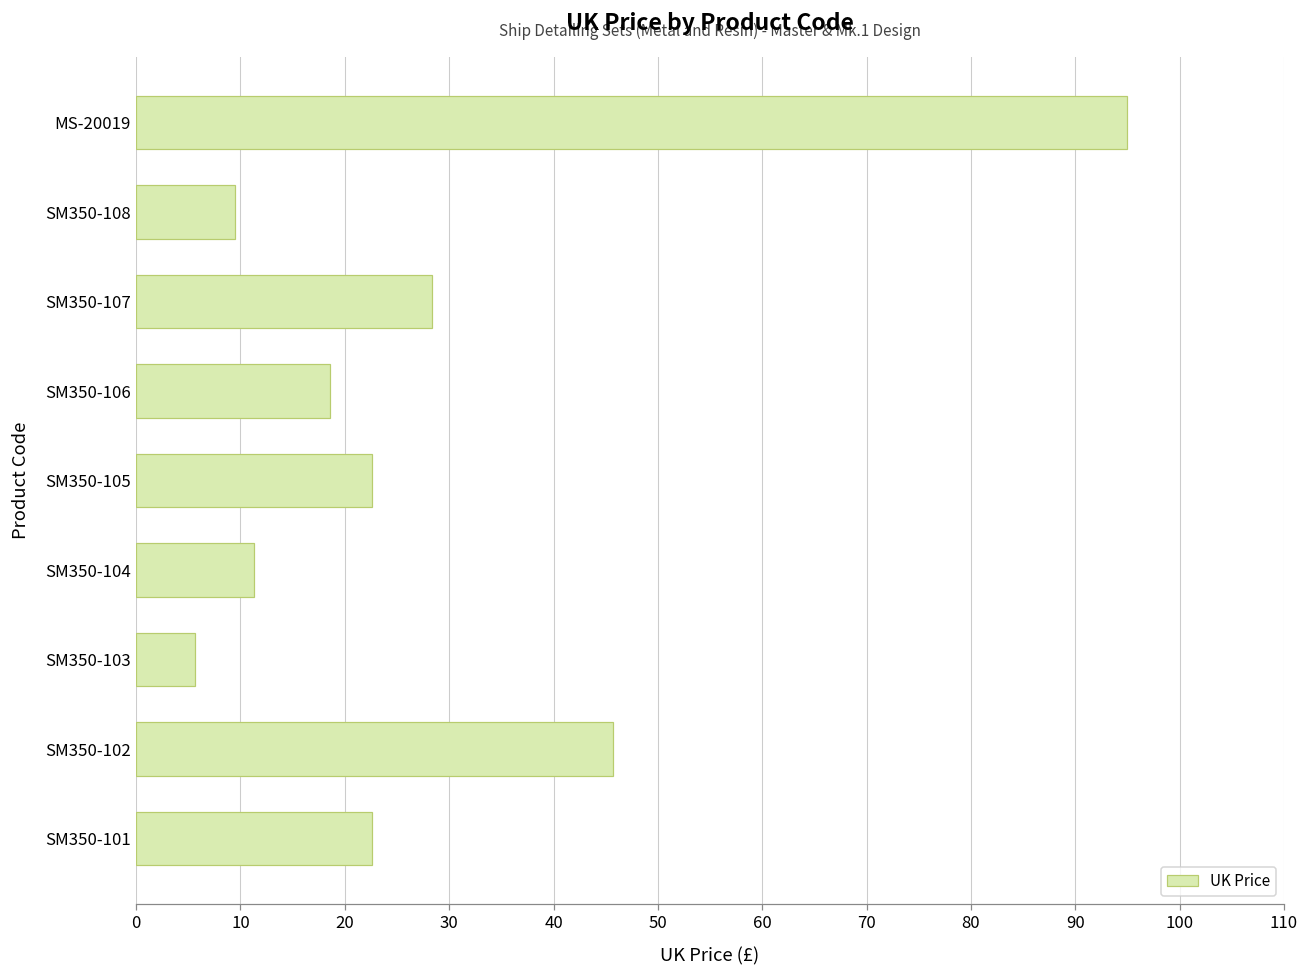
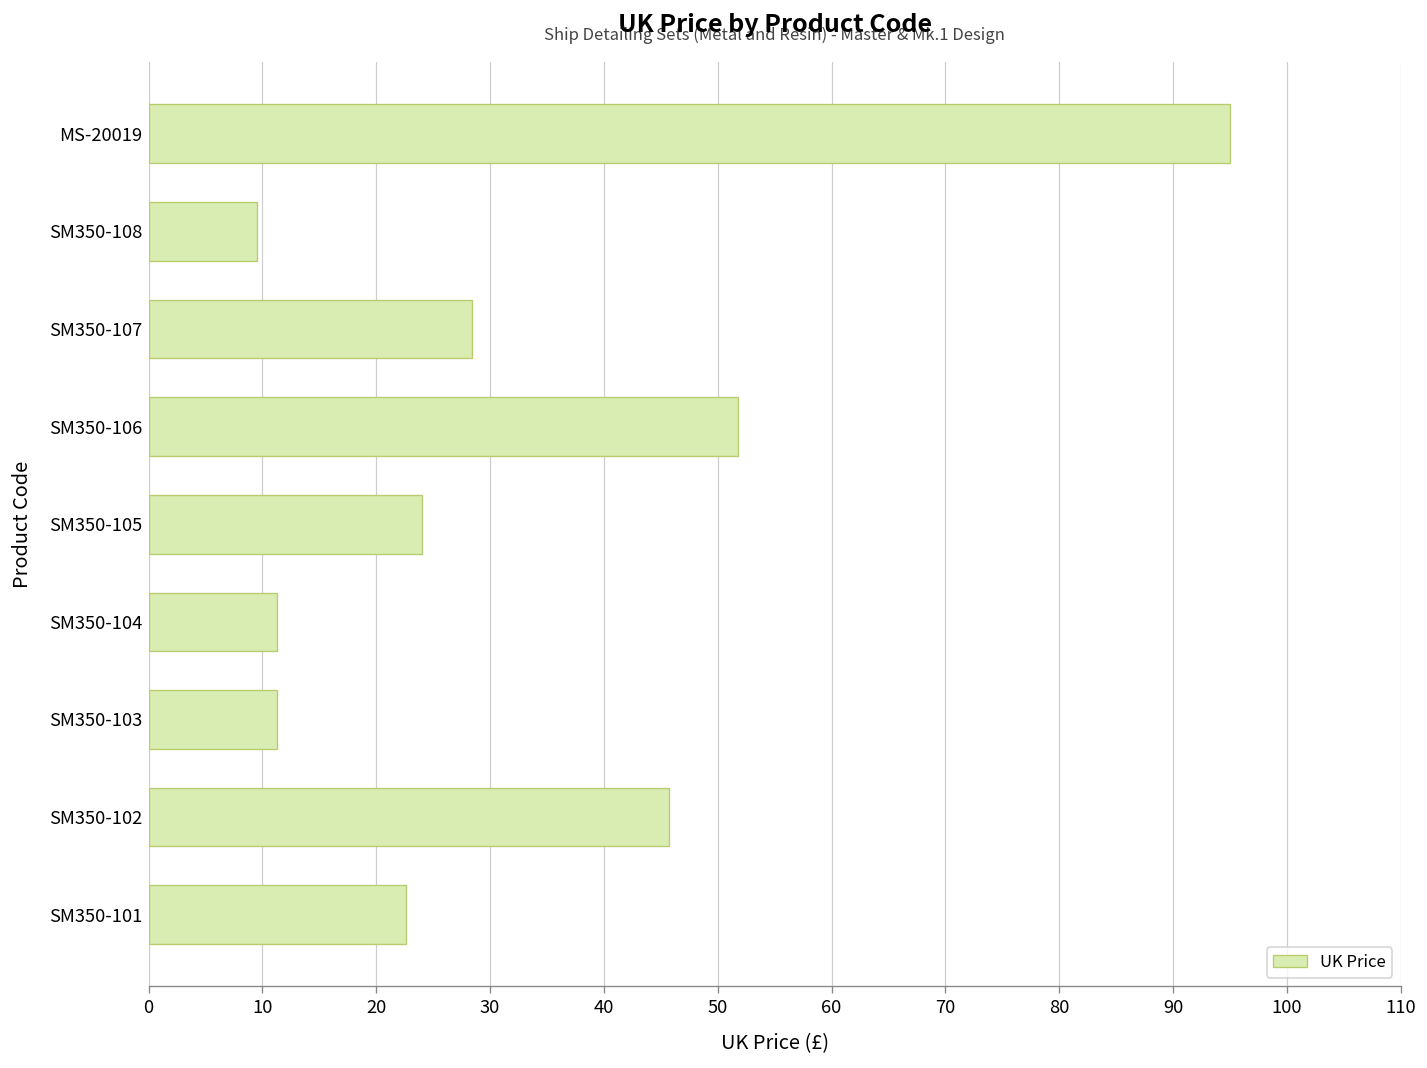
  {
    "MS-20019": 95,
    "SM350-108": 9,
    "SM350-107": 28,
-   "SM350-106": 19,
-   "SM350-105": 23,
+   "SM350-106": 52,
+   "SM350-105": 24,
    "SM350-104": 11,
-   "SM350-103": 6,
+   "SM350-103": 11,
    "SM350-102": 46,
    "SM350-101": 23
  }
